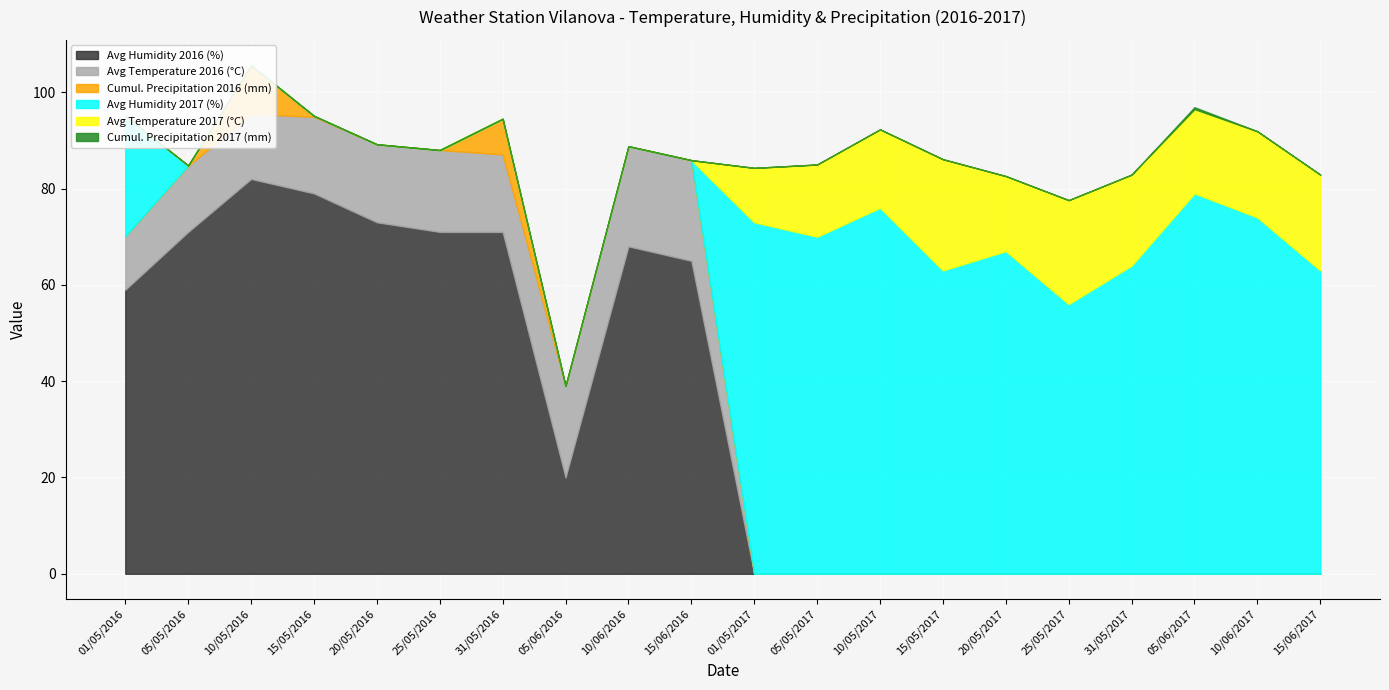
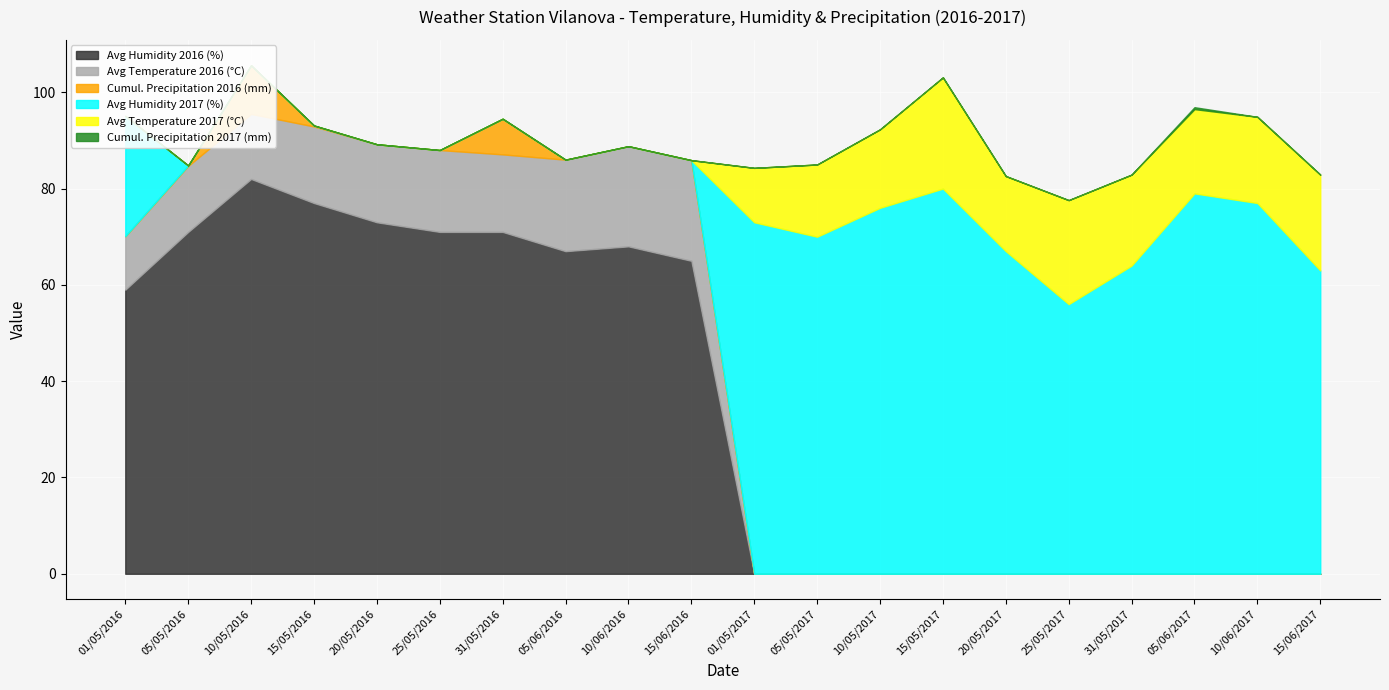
  {
    "Avg Humidity 2016 (%)": {
      "01/05/2016": 59,
      "05/05/2016": 71,
      "10/05/2016": 82,
-     "15/05/2016": 79,
+     "15/05/2016": 77,
      "20/05/2016": 73,
      "25/05/2016": 71,
      "31/05/2016": 71,
-     "05/06/2016": 20,
+     "05/06/2016": 67,
      "10/06/2016": 68,
      "15/06/2016": 65
    },
    "Avg Temperature 2016 (°C)": {
      "31/05/2016": 16
    },
    "Avg Humidity 2017 (%)": {
      "01/05/2017": 73,
      "05/05/2017": 70,
      "10/05/2017": 76,
-     "15/05/2017": 63,
+     "15/05/2017": 80,
      "20/05/2017": 67,
      "25/05/2017": 56,
      "31/05/2017": 64,
      "05/06/2017": 79,
-     "10/06/2017": 74,
+     "10/06/2017": 77,
      "15/06/2017": 63
    }
  }
